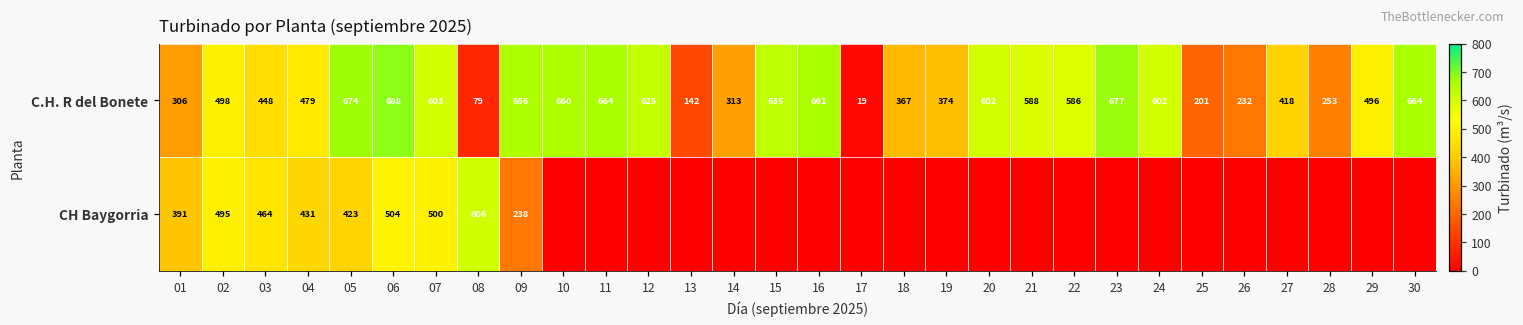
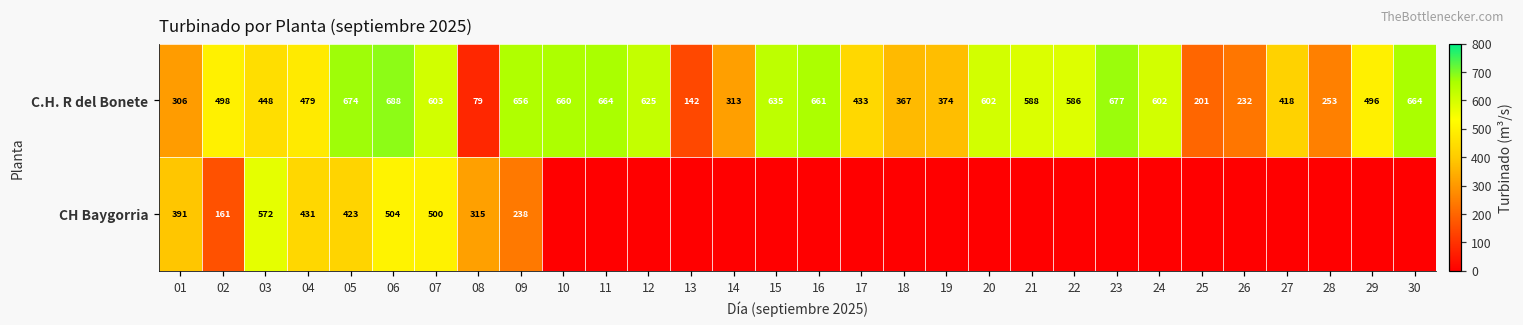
  {
    "C.H. R del Bonete": {
      "01": 306,
      "02": 498,
      "03": 448,
      "04": 479,
      "05": 674,
      "06": 688,
      "07": 603,
      "08": 79,
      "09": 656,
      "10": 660,
      "11": 664,
      "12": 625,
      "13": 142,
      "14": 313,
      "15": 635,
      "16": 661,
-     "17": 19,
+     "17": 433,
      "18": 367,
      "19": 374,
      "20": 602,
      "21": 588,
      "22": 586,
      "23": 677,
      "24": 602,
      "25": 201,
      "26": 232,
      "27": 418,
      "28": 253,
      "29": 496,
      "30": 664
    },
    "CH Baygorria": {
      "01": 391,
-     "02": 495,
-     "03": 464,
+     "02": 161,
+     "03": 572,
      "04": 431,
      "05": 423,
      "06": 504,
      "07": 500,
-     "08": 606,
+     "08": 315,
      "09": 238
    }
  }
